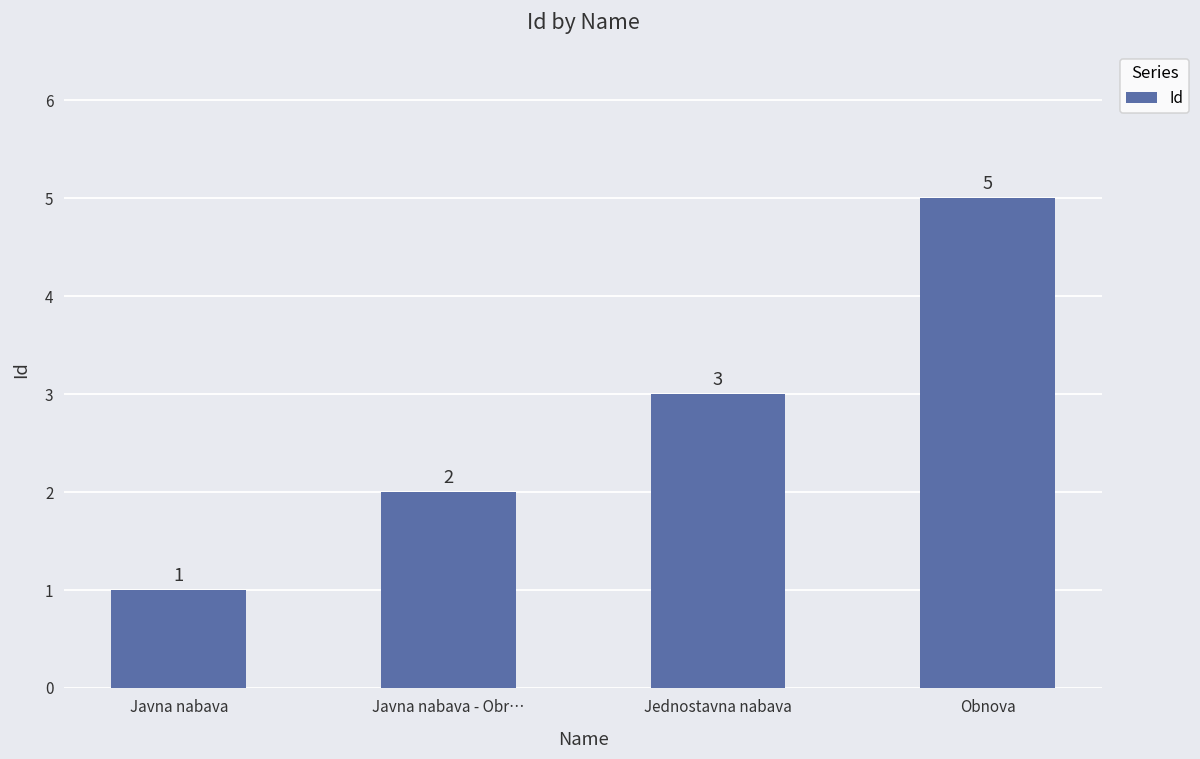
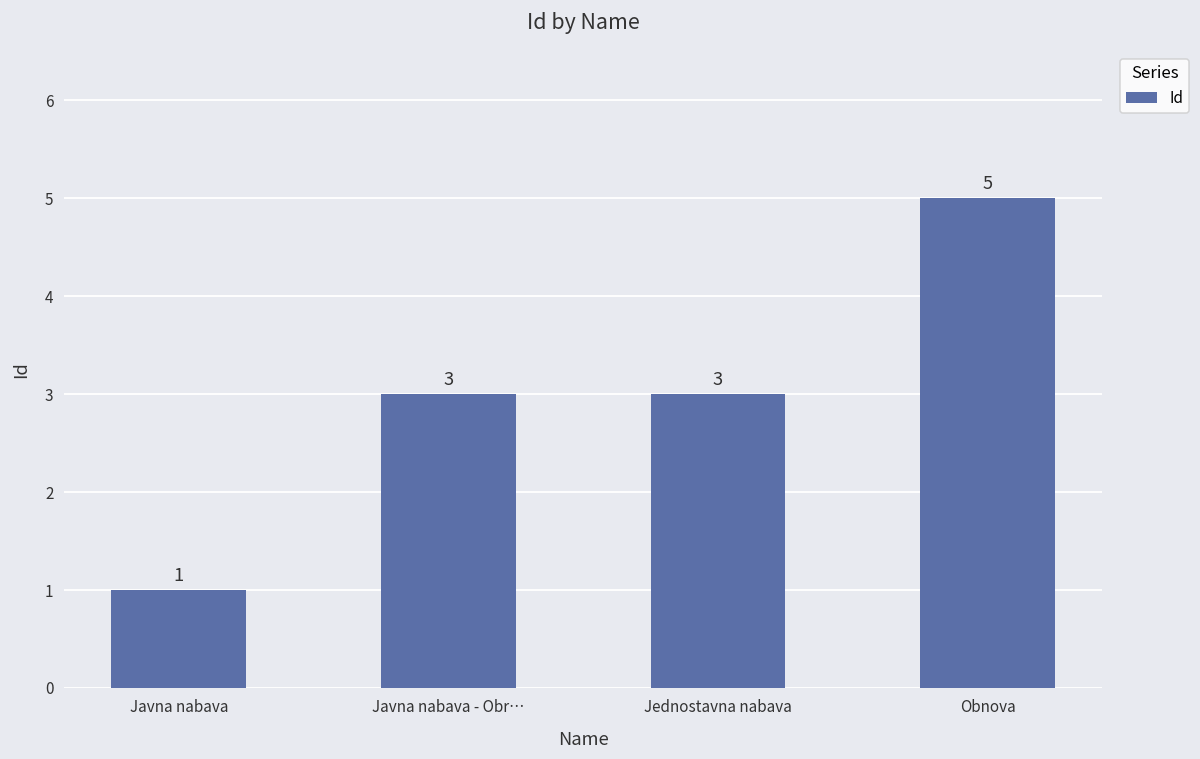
  {
    "Javna nabava": 1,
-   "Javna nabava - Obr…": 2,
+   "Javna nabava - Obr…": 3,
    "Jednostavna nabava": 3,
    "Obnova": 5
  }
